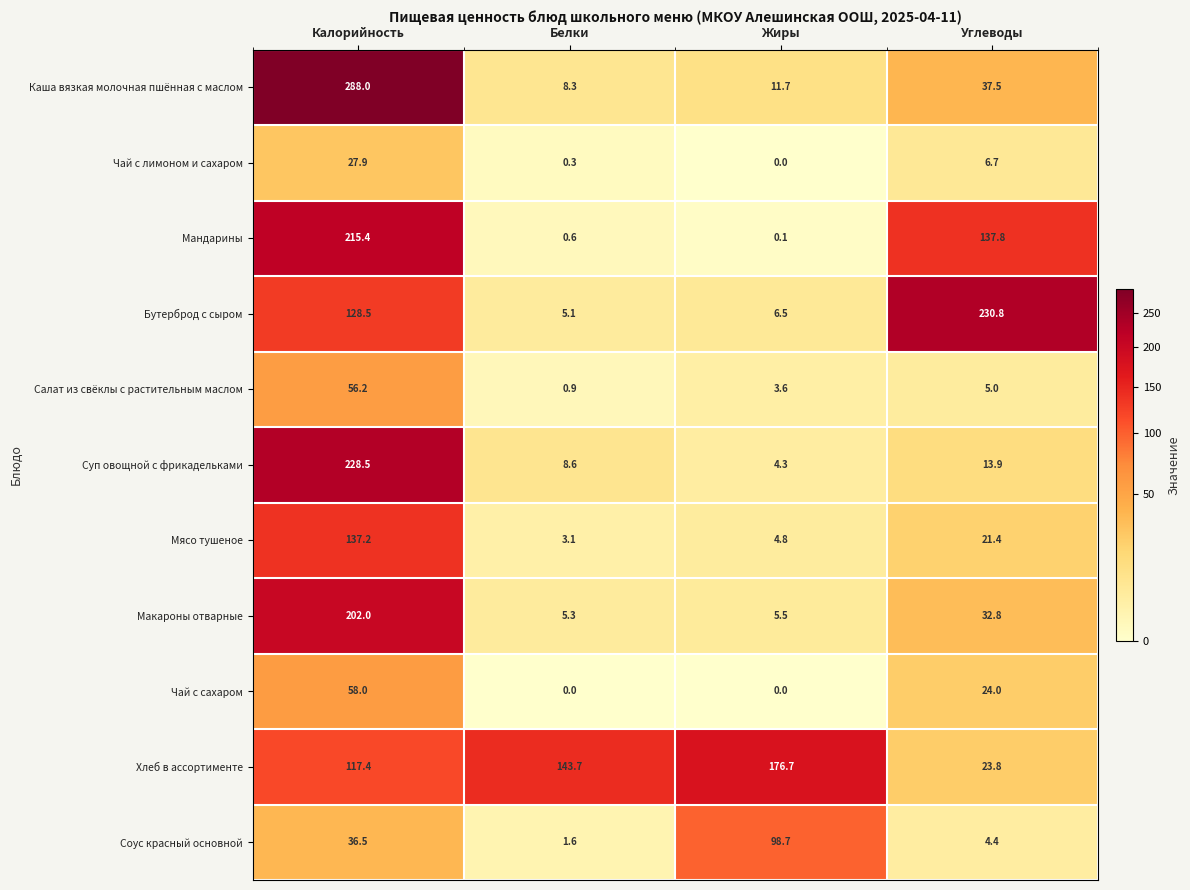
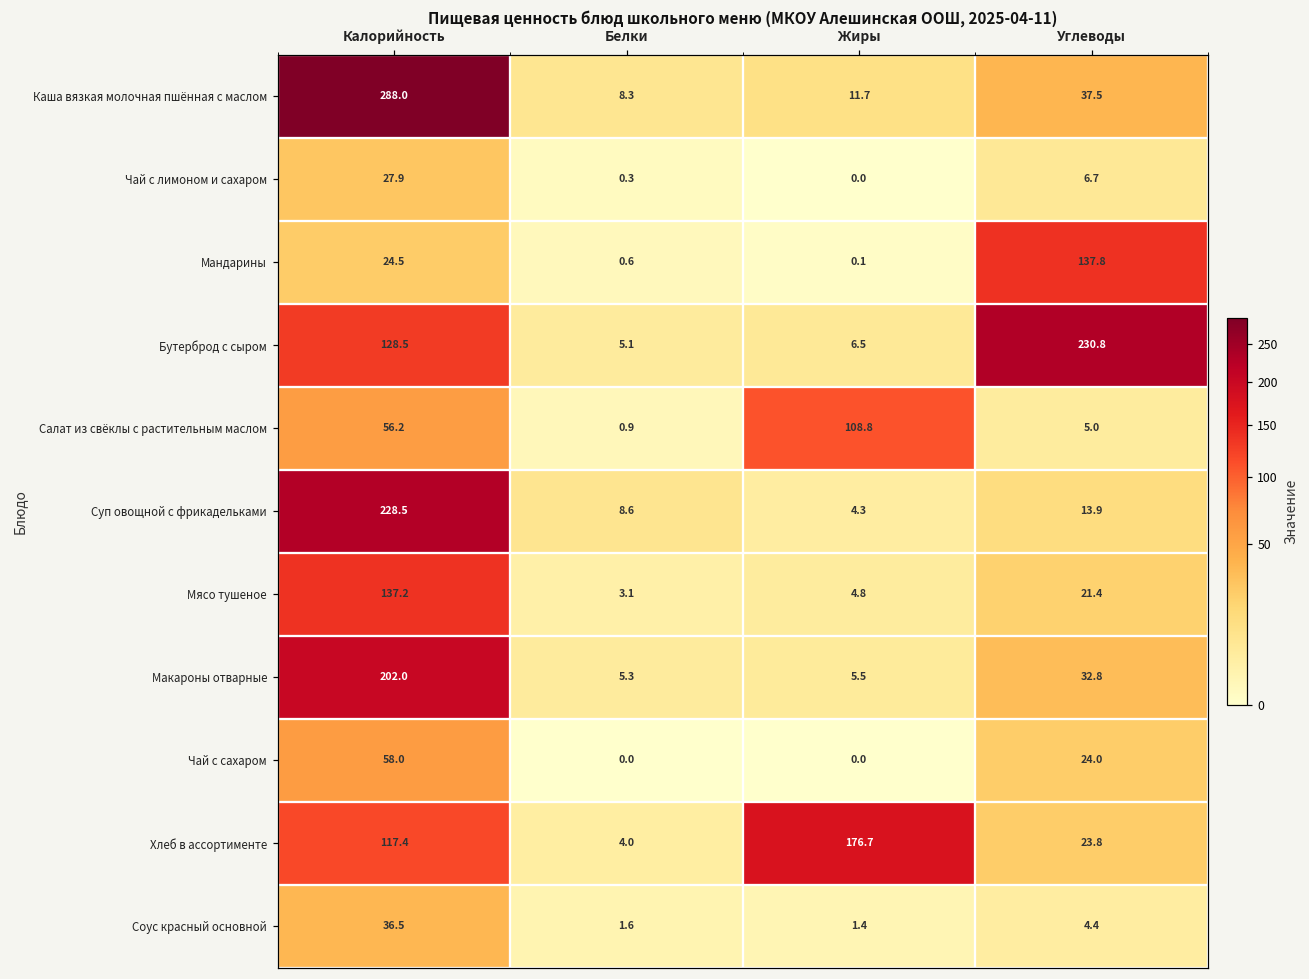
  {
    "Каша вязкая молочная пшённая с маслом": {
      "Калорийность": 288.0,
      "Белки": 8.3,
      "Жиры": 11.7,
      "Углеводы": 37.5
    },
    "Чай с лимоном и сахаром": {
      "Калорийность": 27.9,
      "Белки": 0.3,
      "Жиры": 0.0,
      "Углеводы": 6.7
    },
    "Мандарины": {
-     "Калорийность": 215.4,
+     "Калорийность": 24.5,
      "Белки": 0.6,
      "Жиры": 0.1,
      "Углеводы": 137.8
    },
    "Бутерброд с сыром": {
      "Калорийность": 128.5,
      "Белки": 5.1,
      "Жиры": 6.5,
      "Углеводы": 230.8
    },
    "Салат из свёклы с растительным маслом": {
      "Калорийность": 56.2,
      "Белки": 0.9,
-     "Жиры": 3.6,
+     "Жиры": 108.8,
      "Углеводы": 5.0
    },
    "Суп овощной с фрикадельками": {
      "Калорийность": 228.5,
      "Белки": 8.6,
      "Жиры": 4.3,
      "Углеводы": 13.9
    },
    "Мясо тушеное": {
      "Калорийность": 137.2,
      "Белки": 3.1,
      "Жиры": 4.8,
      "Углеводы": 21.4
    },
    "Макароны отварные": {
      "Калорийность": 202.0,
      "Белки": 5.3,
      "Жиры": 5.5,
      "Углеводы": 32.8
    },
    "Чай с сахаром": {
      "Калорийность": 58.0,
      "Белки": 0.0,
      "Жиры": 0.0,
      "Углеводы": 24.0
    },
    "Хлеб в ассортименте": {
      "Калорийность": 117.4,
-     "Белки": 143.7,
+     "Белки": 4.0,
      "Жиры": 176.7,
      "Углеводы": 23.8
    },
    "Соус красный основной": {
      "Калорийность": 36.5,
      "Белки": 1.6,
-     "Жиры": 98.7,
+     "Жиры": 1.4,
      "Углеводы": 4.4
    }
  }
